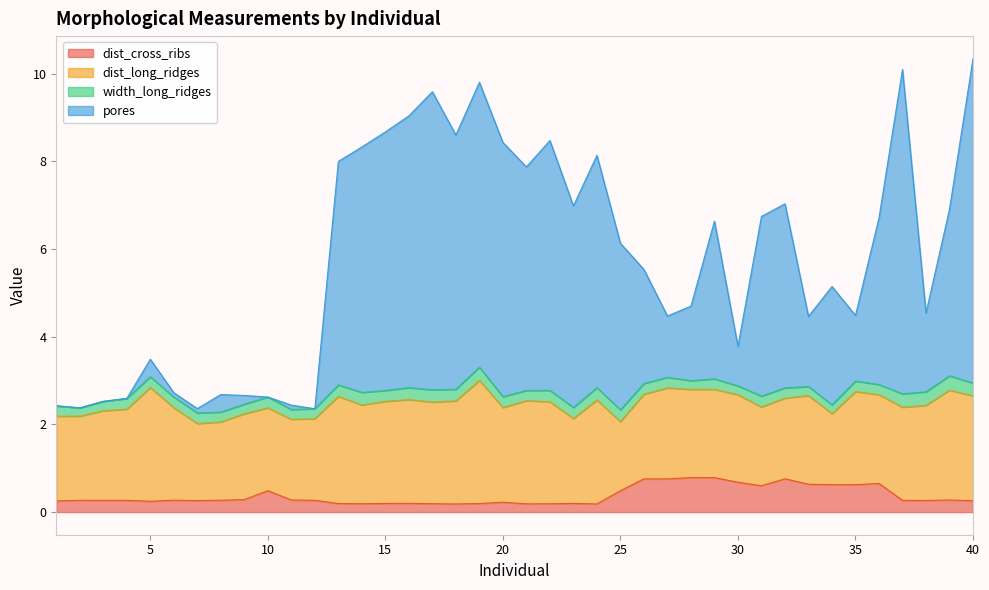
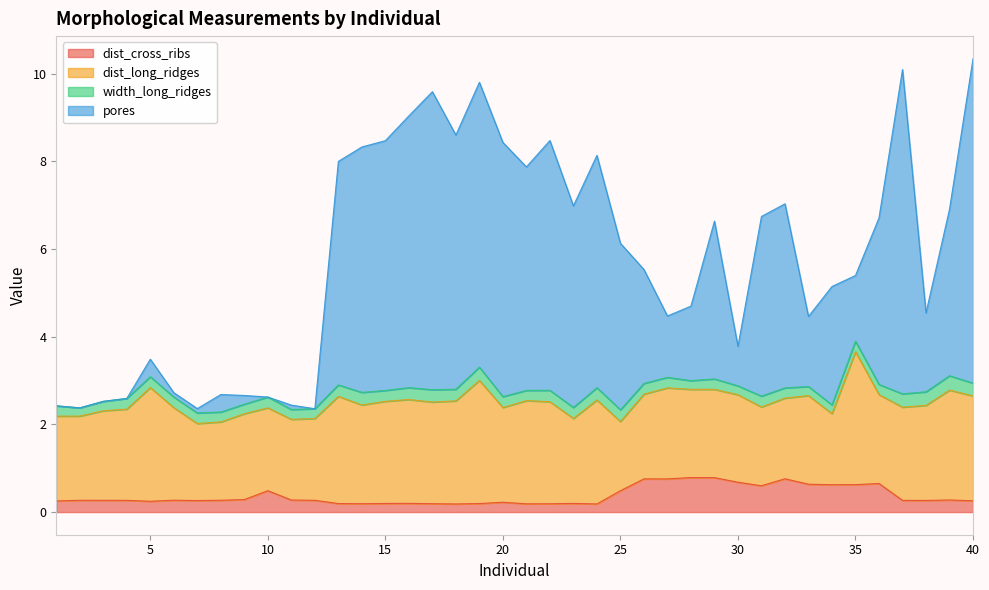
  {
    "dist_cross_ribs": {
      "5": 0.2,
      "10": 0.5,
      "15": 0.2,
      "20": 0.2,
      "25": 0.5,
      "30": 0.7,
      "35": 0.6,
      "40": 0.3
    },
    "dist_long_ridges": {
      "5": 2.6,
      "10": 1.9,
      "15": 2.3,
      "20": 2.2,
      "25": 1.6,
      "30": 2.0,
-     "35": 2.1,
+     "35": 3.0,
      "40": 2.4
    },
    "width_long_ridges": {
      "5": 0.2,
      "15": 0.2,
      "20": 0.2,
      "25": 0.3,
      "30": 0.2,
      "35": 0.2,
      "40": 0.3
    },
    "pores": {
      "5": 0.4,
-     "15": 5.9,
+     "15": 5.7,
      "20": 5.8,
      "25": 3.8,
      "30": 0.9,
      "35": 1.5,
      "40": 7.4
    }
  }
